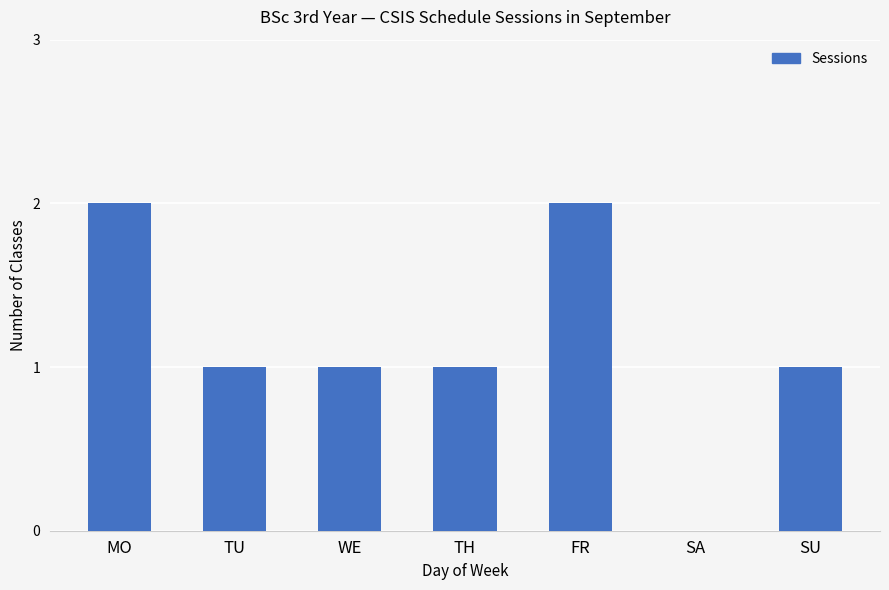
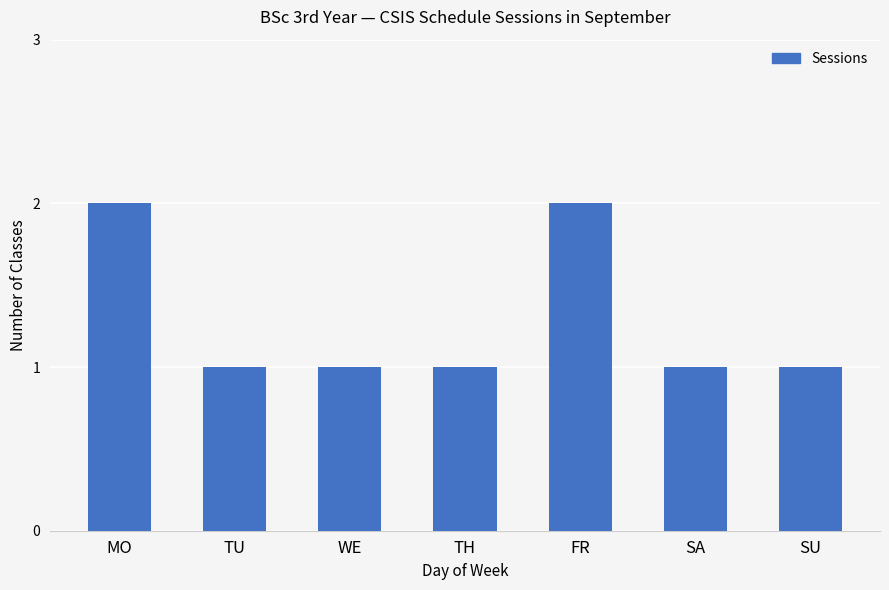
  {
    "MO": 2,
    "TU": 1,
    "WE": 1,
    "TH": 1,
    "FR": 2,
-   "SA": 0,
+   "SA": 1,
    "SU": 1
  }
